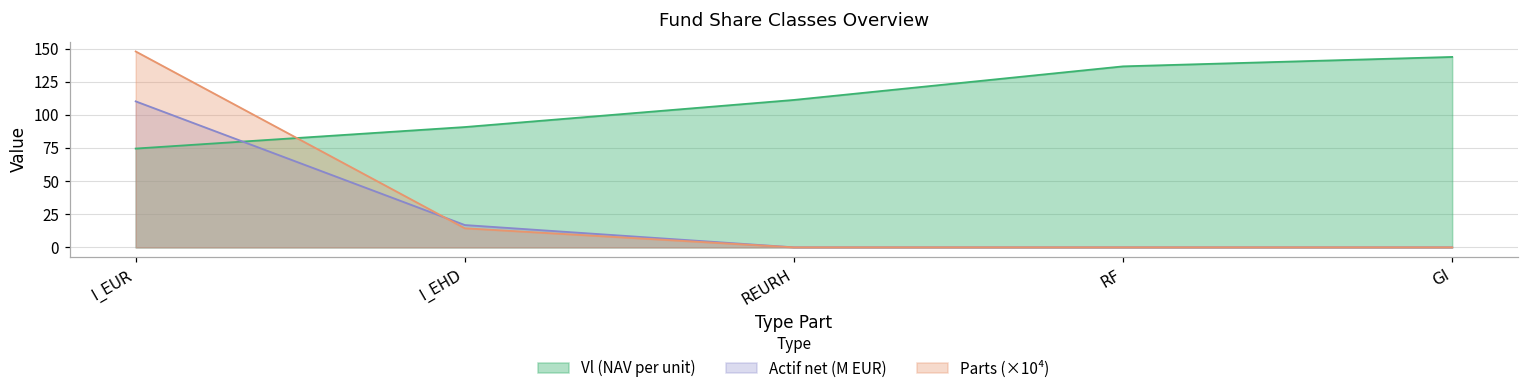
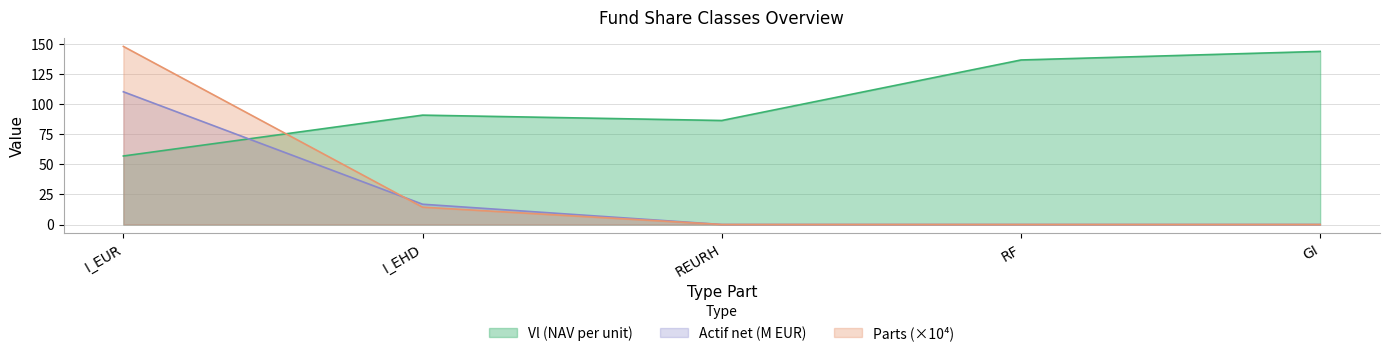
  {
    "Vl (NAV per unit)": {
-     "I_EUR": 75,
+     "I_EUR": 57,
      "I_EHD": 91,
-     "REURH": 111,
+     "REURH": 86,
      "RF": 137,
      "GI": 144
    },
    "Actif net (M EUR)": {
      "I_EUR": 110,
      "I_EHD": 17
    },
    "Parts (×10⁴)": {
      "I_EUR": 148,
      "I_EHD": 14
    }
  }
